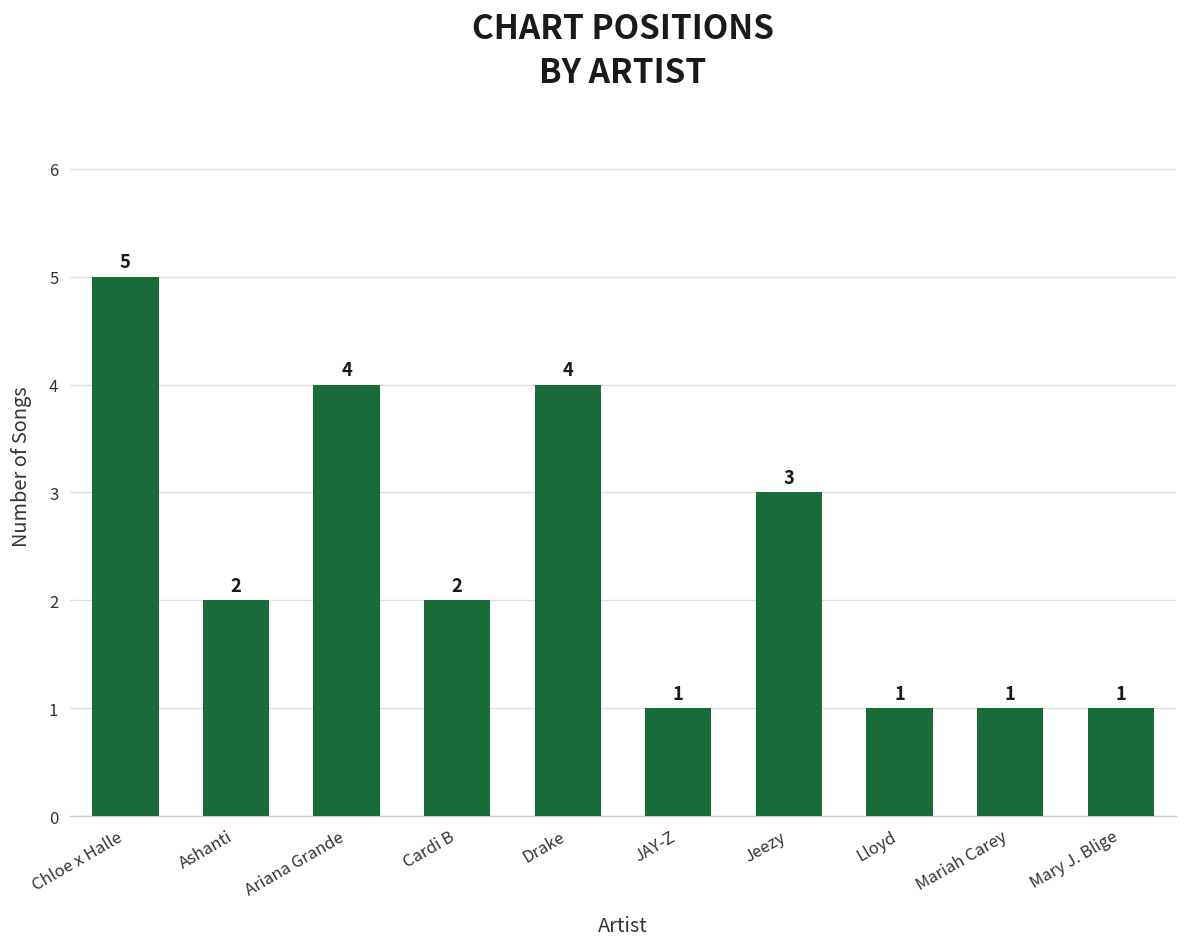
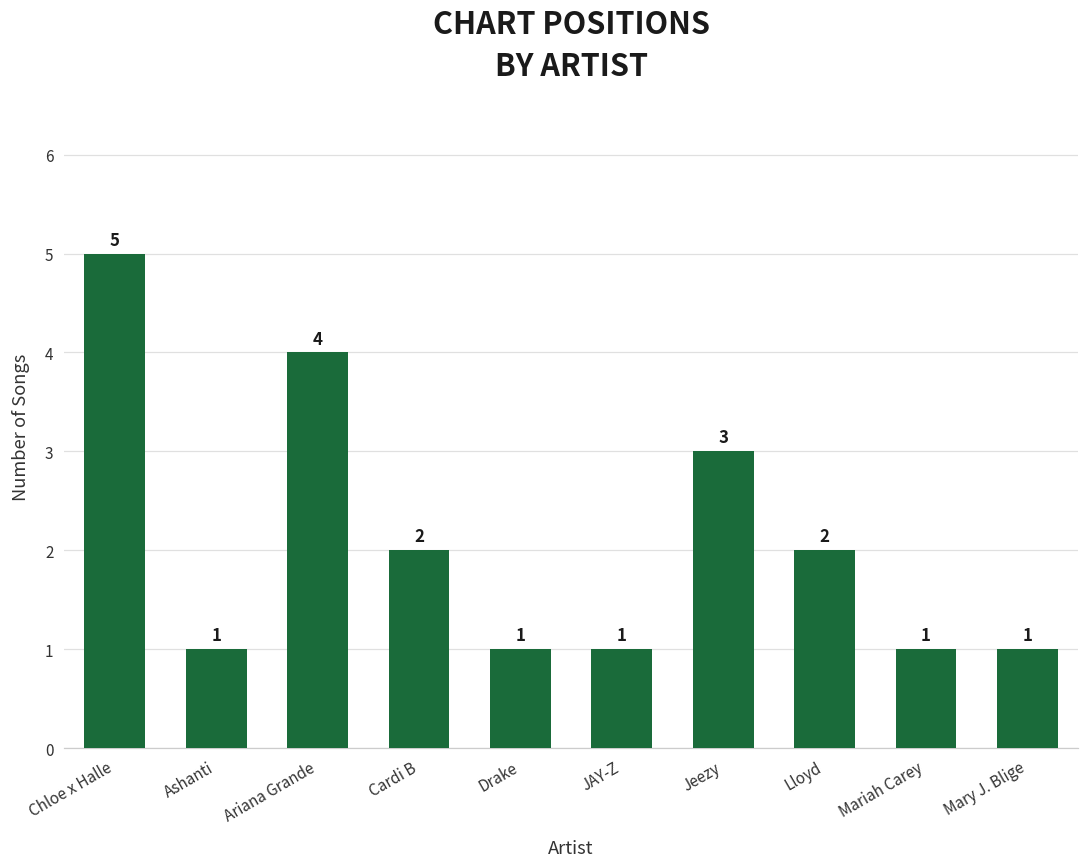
  {
    "Chloe x Halle": 5,
-   "Ashanti": 2,
+   "Ashanti": 1,
    "Ariana Grande": 4,
    "Cardi B": 2,
-   "Drake": 4,
+   "Drake": 1,
    "JAY-Z": 1,
    "Jeezy": 3,
-   "Lloyd": 1,
+   "Lloyd": 2,
    "Mariah Carey": 1,
    "Mary J. Blige": 1
  }
